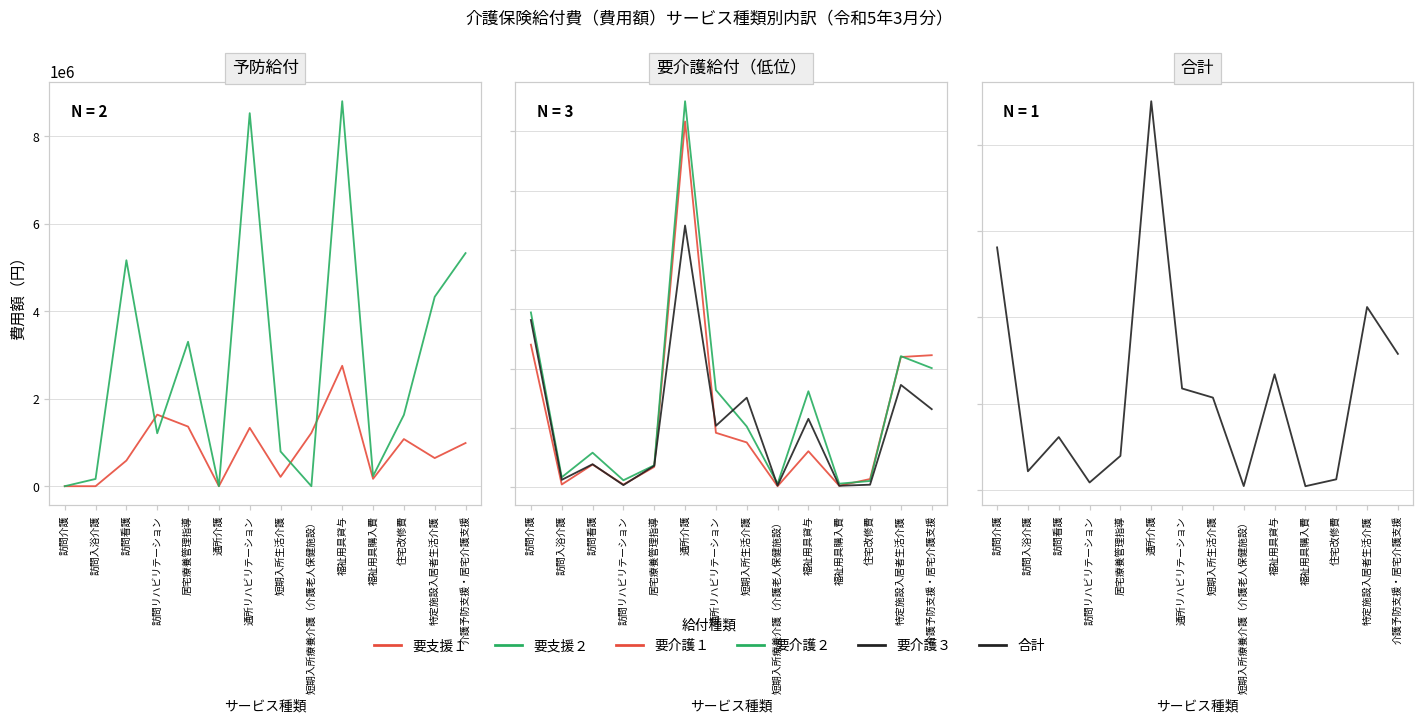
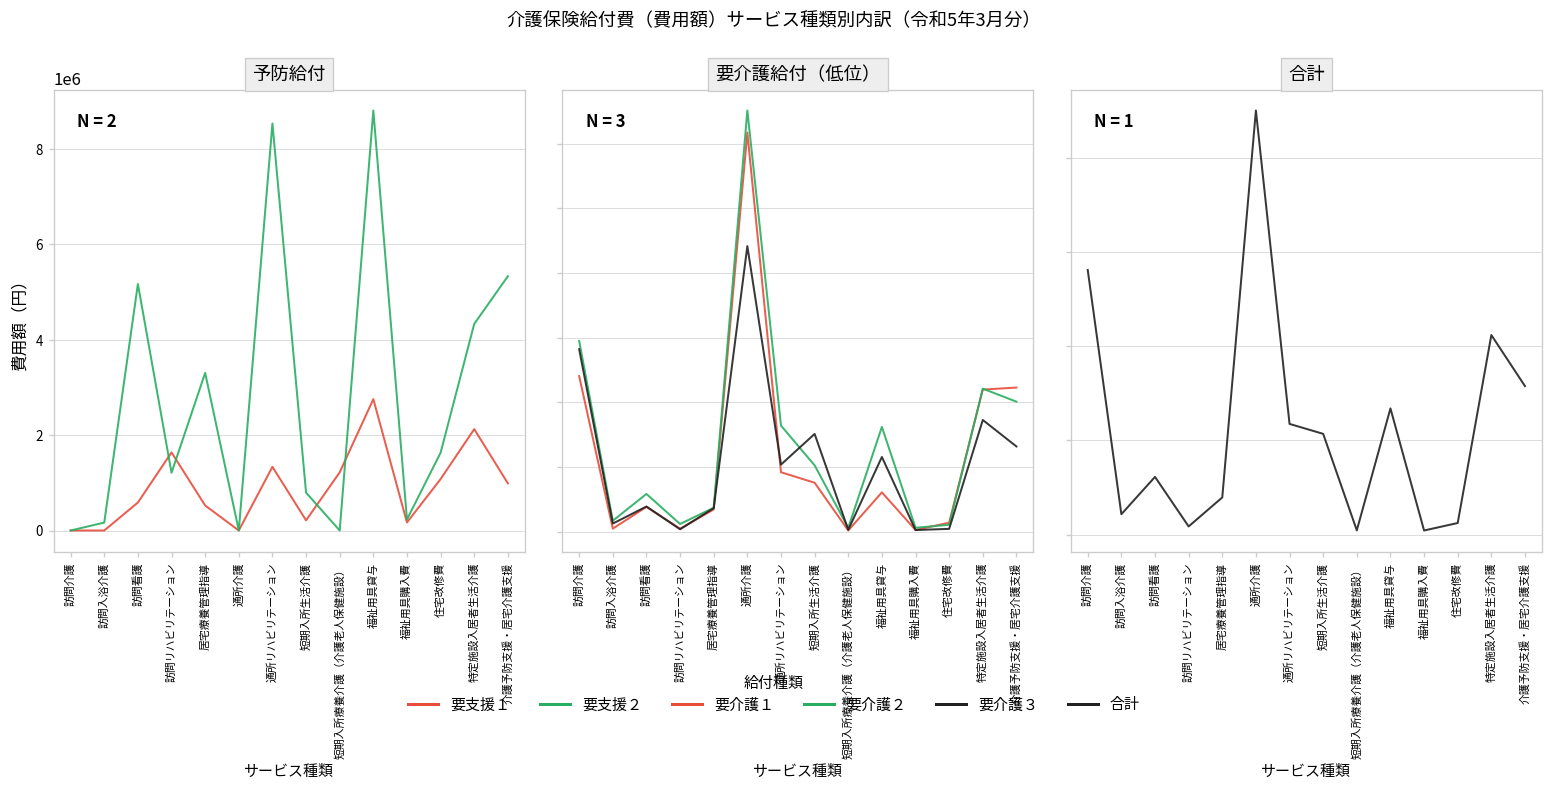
  {
    "予防給付": {
      "要支援１": {
        "訪問入浴介護": 0,
        "訪問看護": 600000,
        "訪問リハビリテーション": 1600000,
-       "居宅療養管理指導": 1400000,
+       "居宅療養管理指導": 500000,
        "通所リハビリテーション": 1300000,
        "短期入所生活介護": 200000,
        "短期入所療養介護（介護老人保健施設）": 1200000,
        "福祉用具貸与": 2800000,
        "住宅改修費": 1100000,
-       "特定施設入居者生活介護": 600000,
+       "特定施設入居者生活介護": 2100000,
        "介護予防支援・居宅介護支援": 1000000
      },
      "要支援２": {
        "訪問入浴介護": 200000,
        "訪問看護": 5200000,
        "訪問リハビリテーション": 1200000,
        "居宅療養管理指導": 3300000,
        "通所リハビリテーション": 8500000,
        "短期入所生活介護": 800000,
        "短期入所療養介護（介護老人保健施設）": 0,
        "福祉用具貸与": 8800000,
        "住宅改修費": 1600000,
        "特定施設入居者生活介護": 4300000,
        "介護予防支援・居宅介護支援": 5300000
      }
    }
  }
